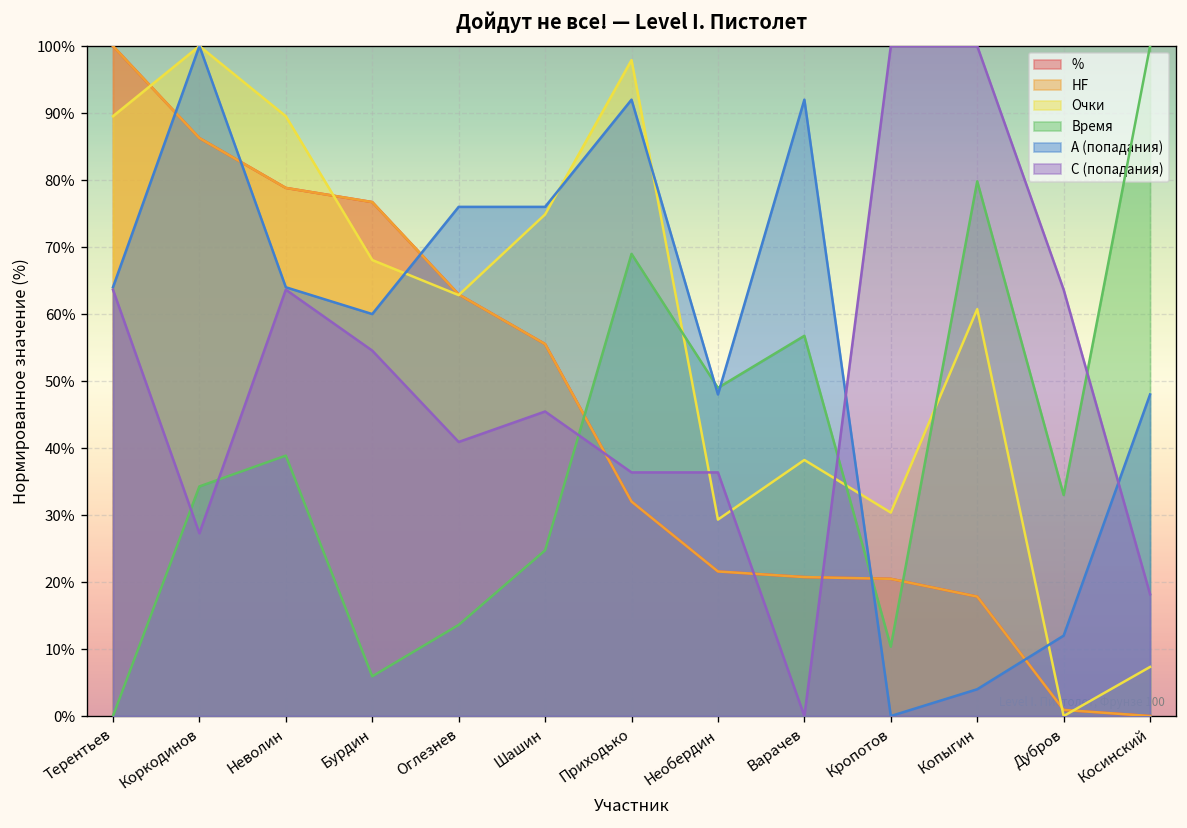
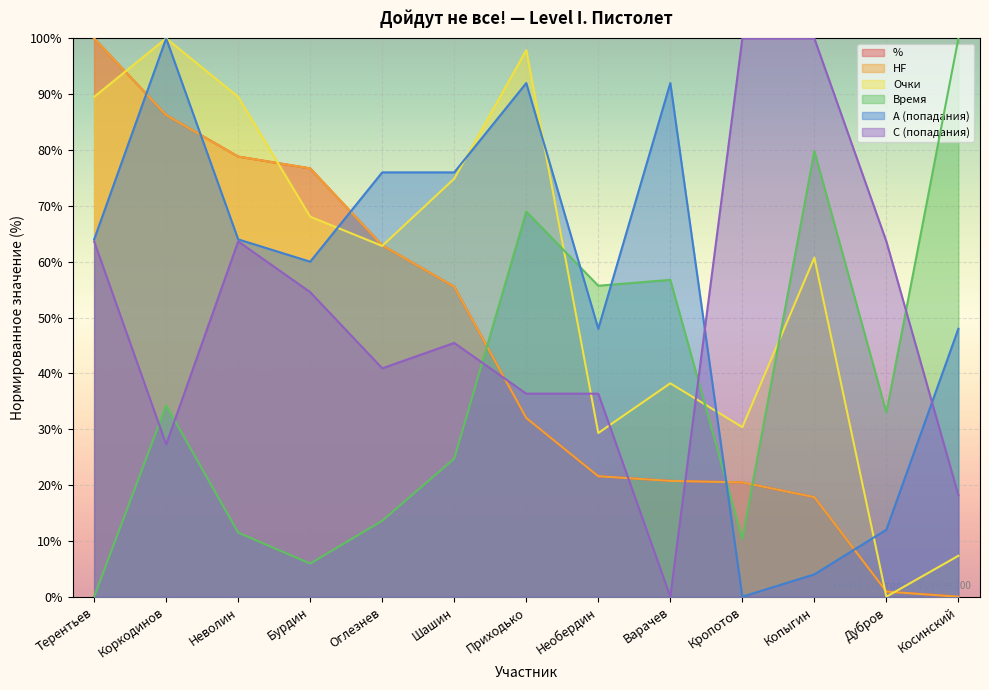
  {
    "Время": {
      "Терентьев": "0%",
      "Коркодинов": "34%",
-     "Неволин": "39%",
+     "Неволин": "11%",
      "Бурдин": "6%",
      "Оглезнев": "14%",
      "Шашин": "25%",
      "Приходько": "69%",
-     "Необердин": "49%",
+     "Необердин": "56%",
      "Варачев": "57%",
      "Кропотов": "10%",
      "Копыгин": "80%",
      "Дубров": "33%",
      "Косинский": "100%"
    }
  }
